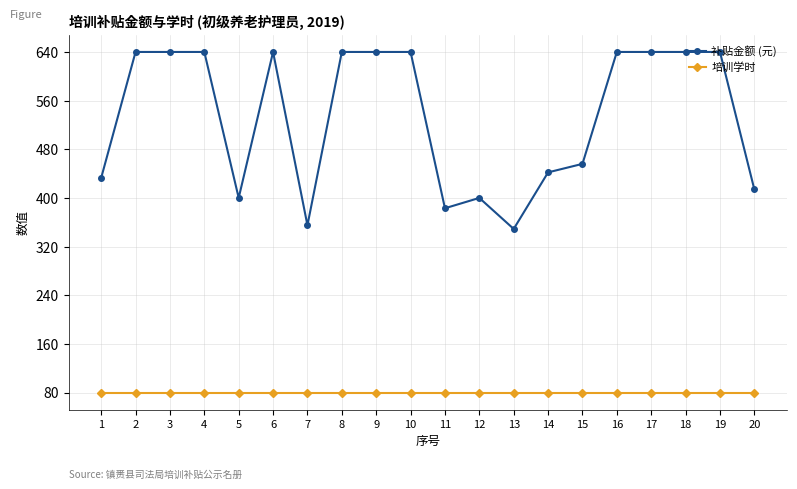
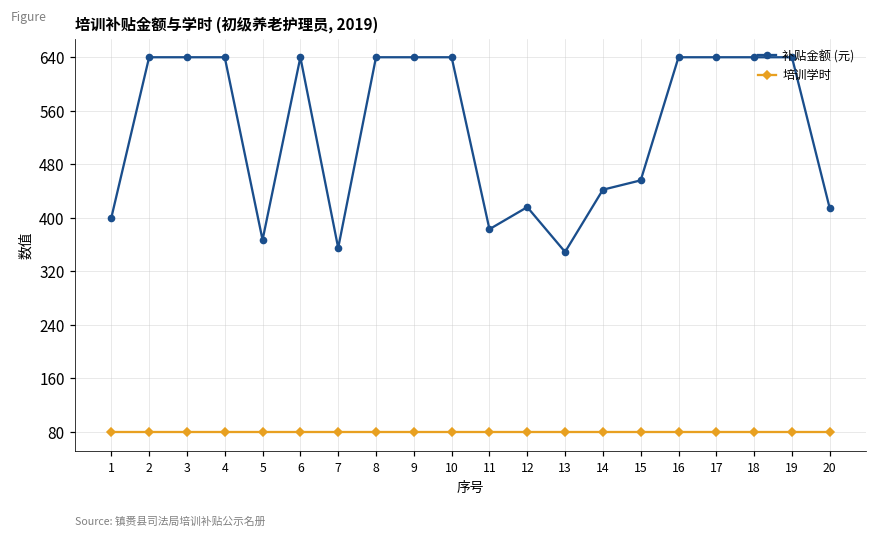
  {
    "补贴金额 (元)": {
-     "1": 430,
+     "1": 400,
      "2": 640,
      "3": 640,
      "4": 640,
-     "5": 400,
+     "5": 370,
      "6": 640,
      "7": 360,
      "8": 640,
      "9": 640,
      "10": 640,
      "11": 380,
-     "12": 400,
+     "12": 420,
      "13": 350,
      "14": 440,
      "15": 460,
      "16": 640,
      "17": 640,
      "18": 640,
      "19": 640,
      "20": 410
    },
    "培训学时": {
      "1": 80,
      "2": 80,
      "3": 80,
      "4": 80,
      "5": 80,
      "6": 80,
      "7": 80,
      "8": 80,
      "9": 80,
      "10": 80,
      "11": 80,
      "12": 80,
      "13": 80,
      "14": 80,
      "15": 80,
      "16": 80,
      "17": 80,
      "18": 80,
      "19": 80,
      "20": 80
    }
  }
